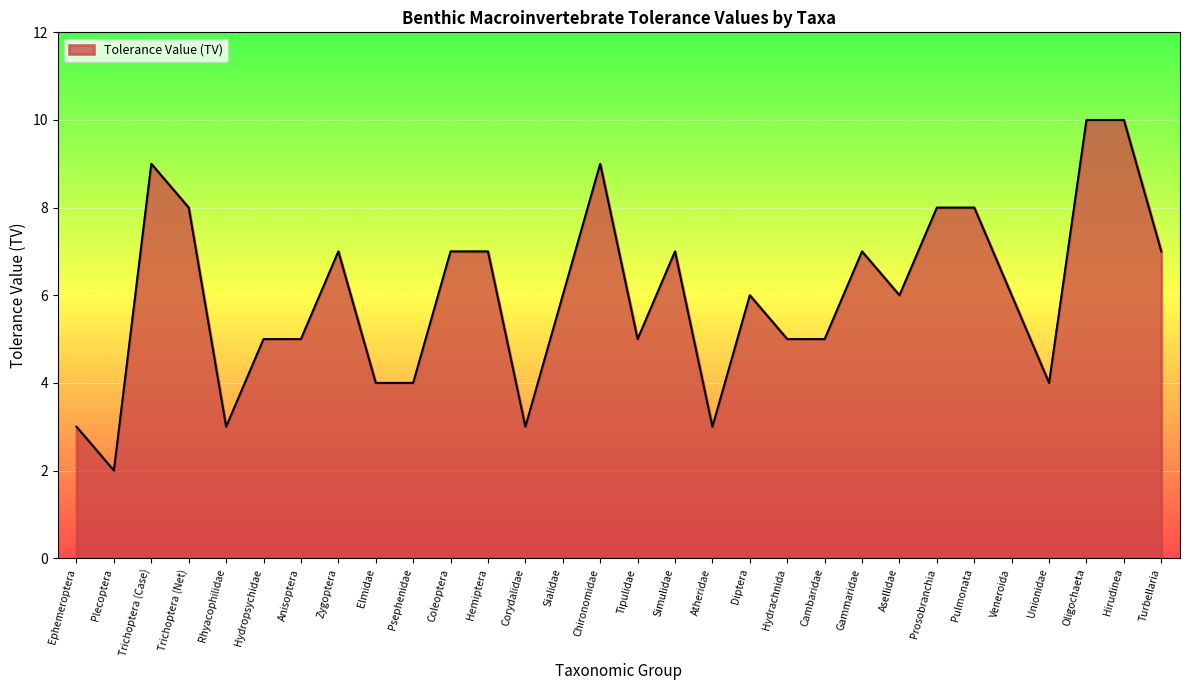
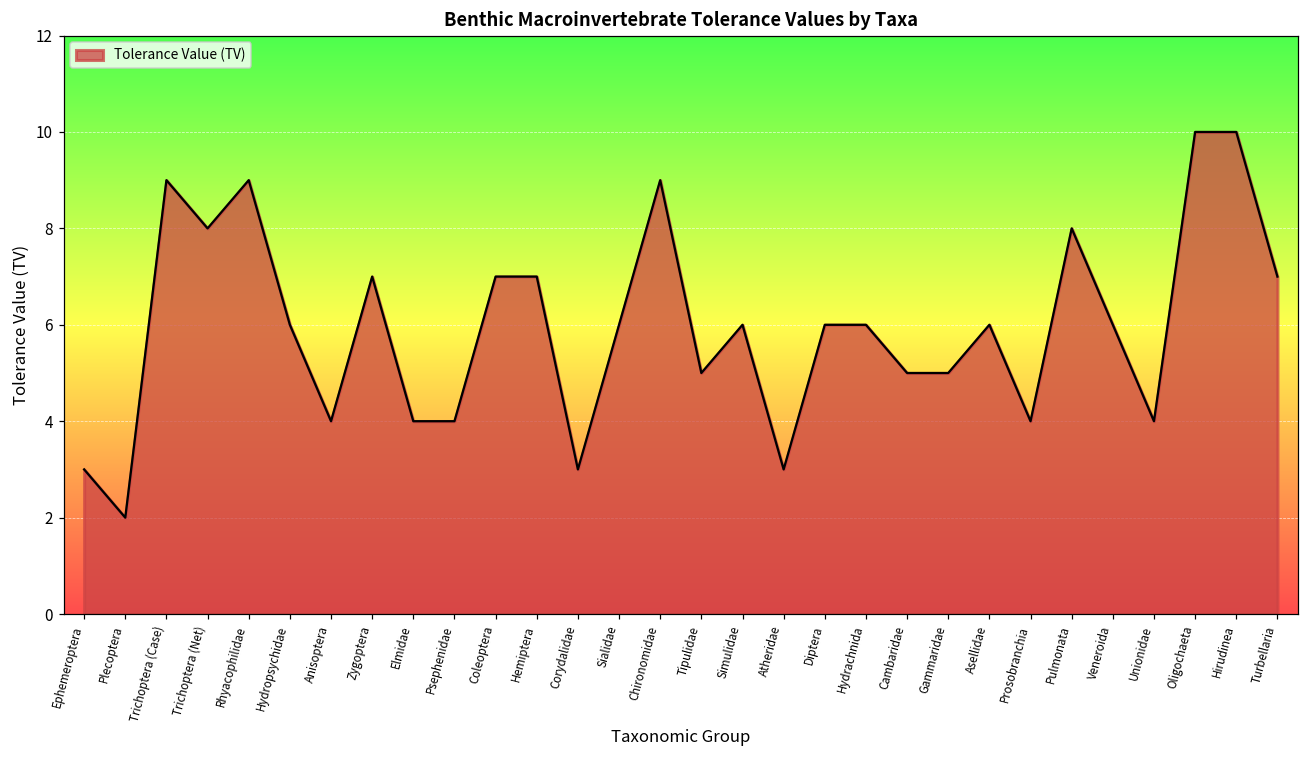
  {
    "Ephemeroptera": 3,
    "Plecoptera": 2,
    "Trichoptera (Case)": 9,
    "Trichoptera (Net)": 8,
-   "Rhyacophilidae": 3,
-   "Hydropsychidae": 5,
-   "Anisoptera": 5,
+   "Rhyacophilidae": 9,
+   "Hydropsychidae": 6,
+   "Anisoptera": 4,
    "Zygoptera": 7,
    "Elmidae": 4,
    "Psephenidae": 4,
    "Coleoptera": 7,
    "Hemiptera": 7,
    "Corydalidae": 3,
    "Sialidae": 6,
    "Chironomidae": 9,
    "Tipulidae": 5,
-   "Simulidae": 7,
+   "Simulidae": 6,
    "Atheridae": 3,
    "Diptera": 6,
-   "Hydrachnida": 5,
+   "Hydrachnida": 6,
    "Cambaridae": 5,
-   "Gammaridae": 7,
+   "Gammaridae": 5,
    "Asellidae": 6,
-   "Prosobranchia": 8,
+   "Prosobranchia": 4,
    "Pulmonata": 8,
    "Veneroida": 6,
    "Unionidae": 4,
    "Oligochaeta": 10,
    "Hirudinea": 10,
    "Turbellaria": 7
  }
